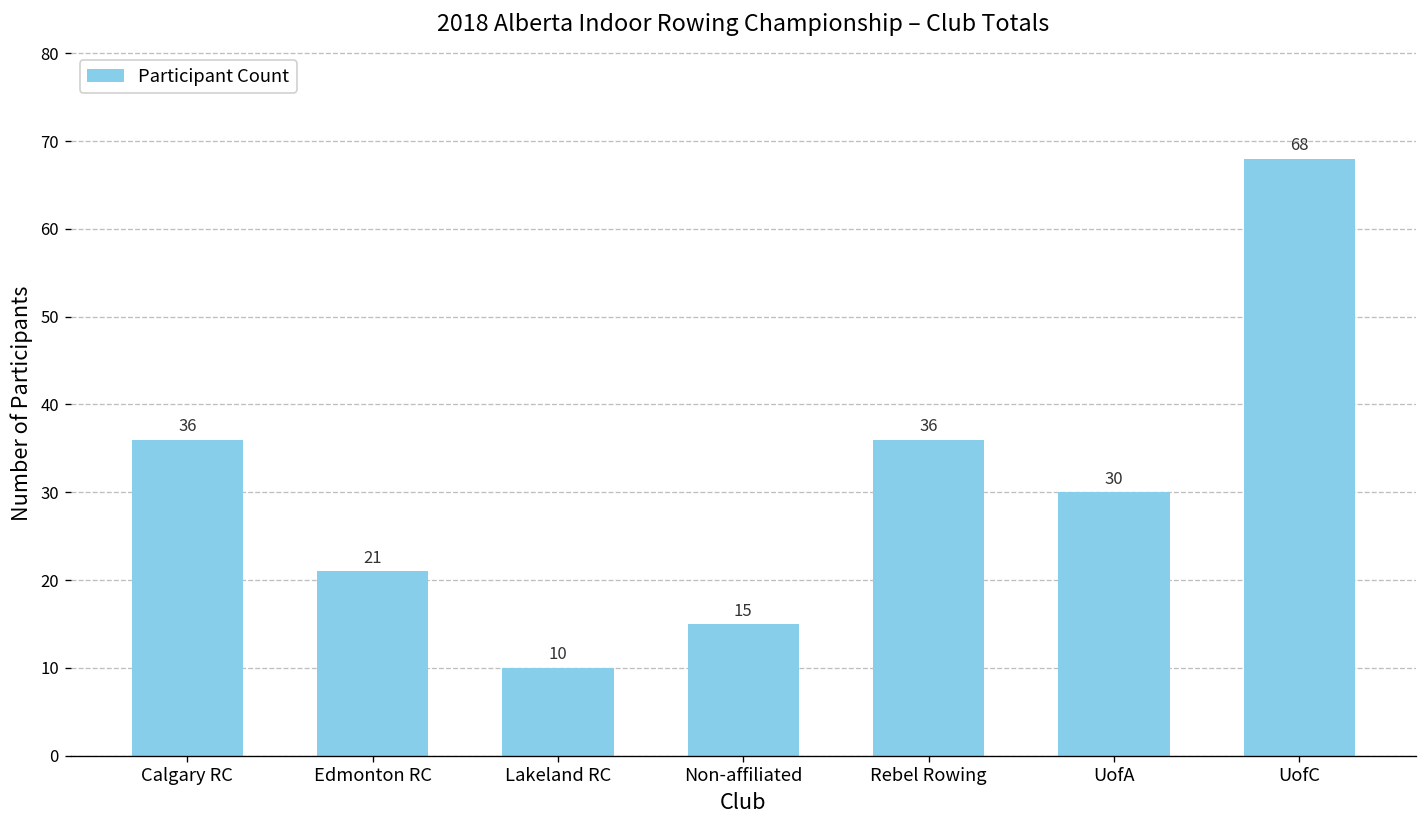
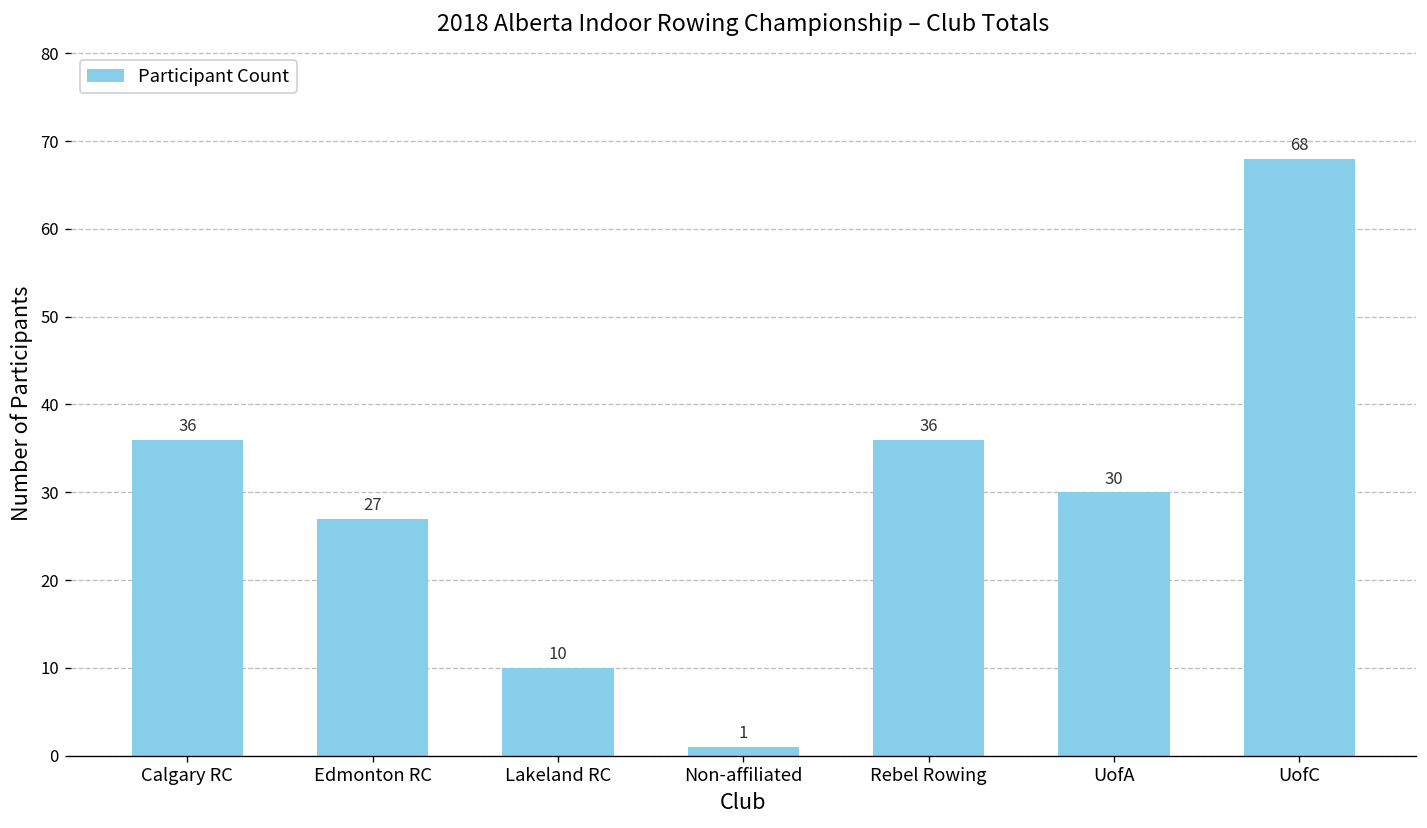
  {
    "Calgary RC": 36,
-   "Edmonton RC": 21,
+   "Edmonton RC": 27,
    "Lakeland RC": 10,
-   "Non-affiliated": 15,
+   "Non-affiliated": 1,
    "Rebel Rowing": 36,
    "UofA": 30,
    "UofC": 68
  }
